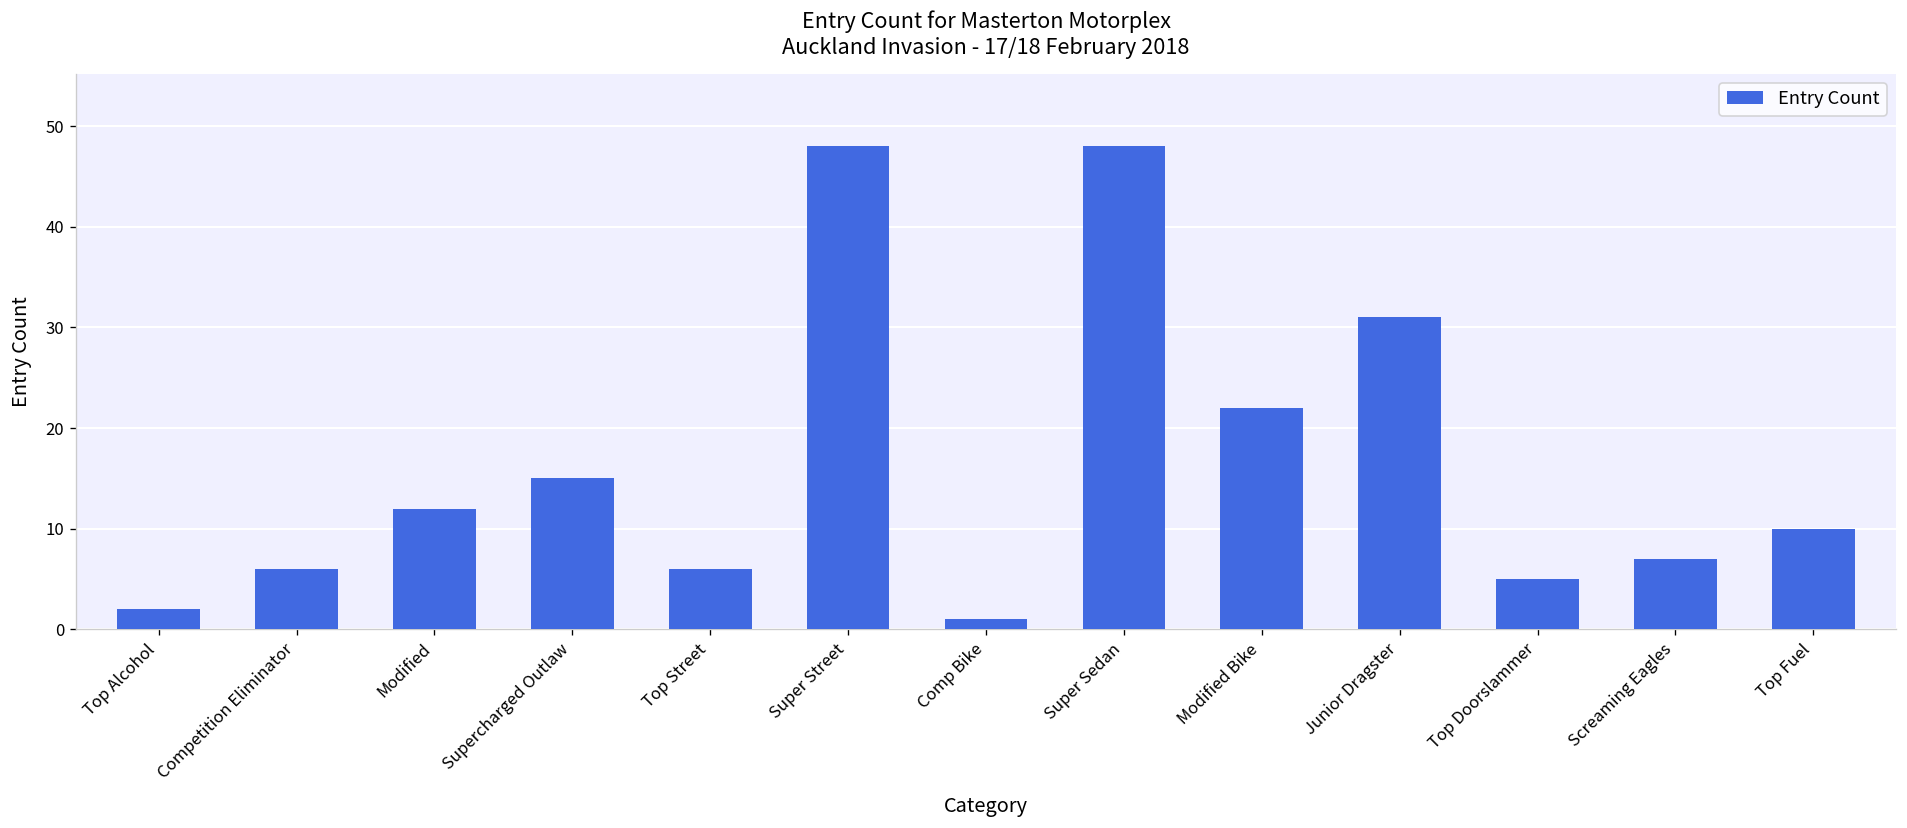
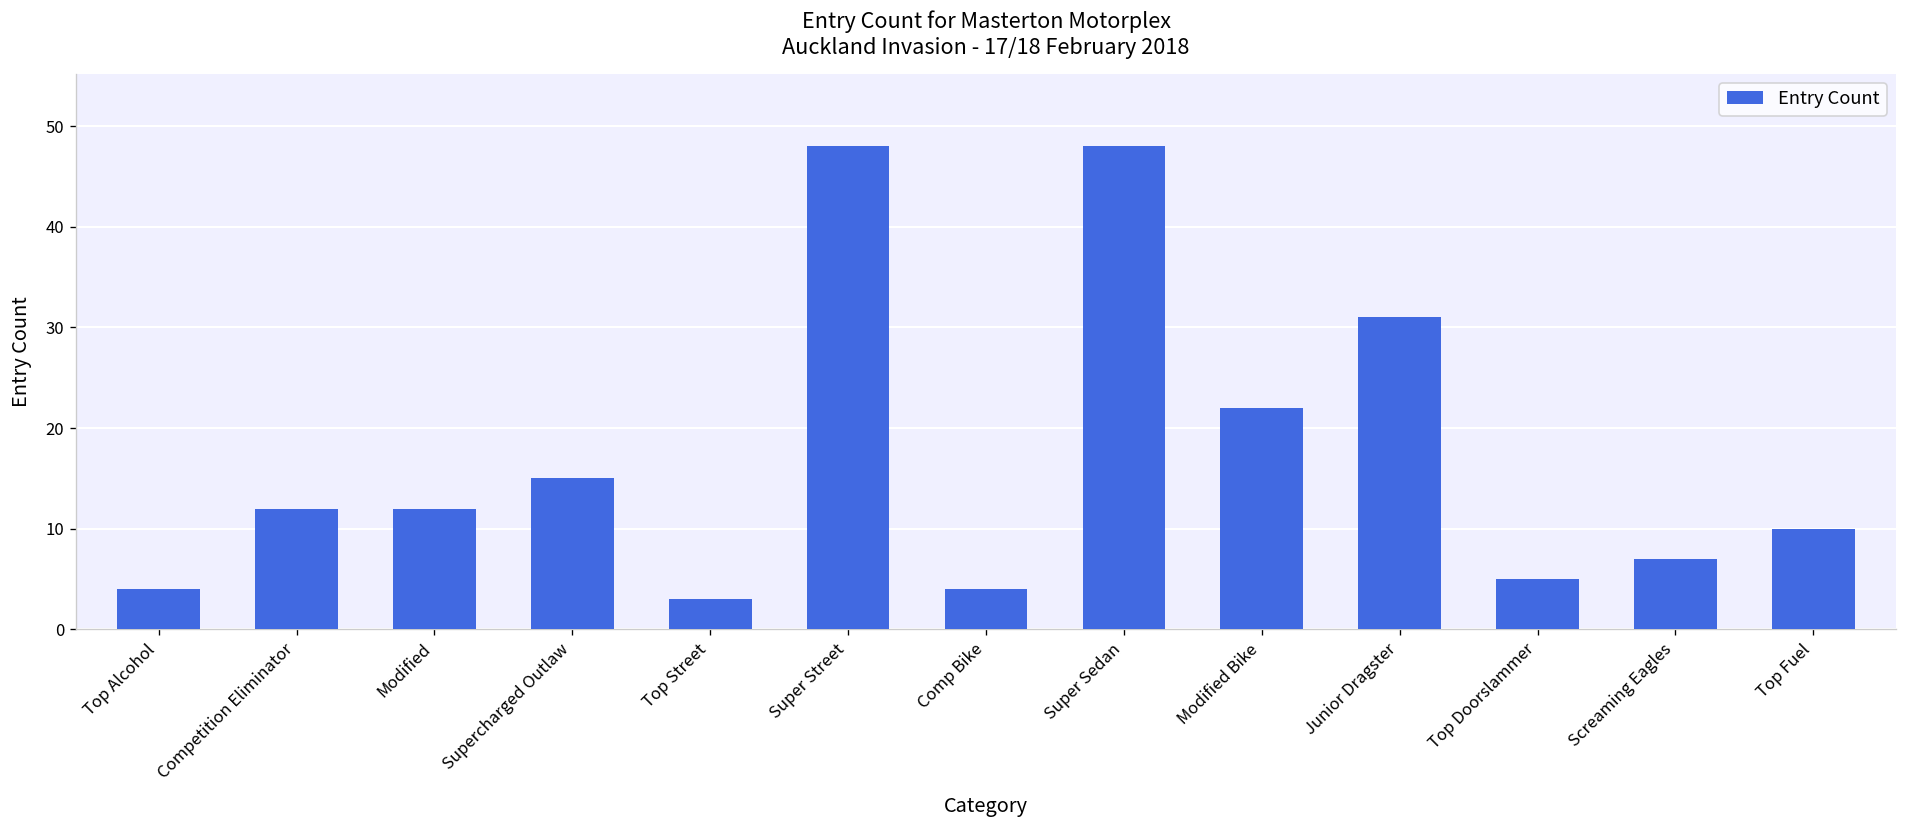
  {
-   "Top Alcohol": 2,
-   "Competition Eliminator": 6,
+   "Top Alcohol": 4,
+   "Competition Eliminator": 12,
    "Modified": 12,
    "Supercharged Outlaw": 15,
-   "Top Street": 6,
+   "Top Street": 3,
    "Super Street": 48,
-   "Comp Bike": 1,
+   "Comp Bike": 4,
    "Super Sedan": 48,
    "Modified Bike": 22,
    "Junior Dragster": 31,
    "Top Doorslammer": 5,
    "Screaming Eagles": 7,
    "Top Fuel": 10
  }
